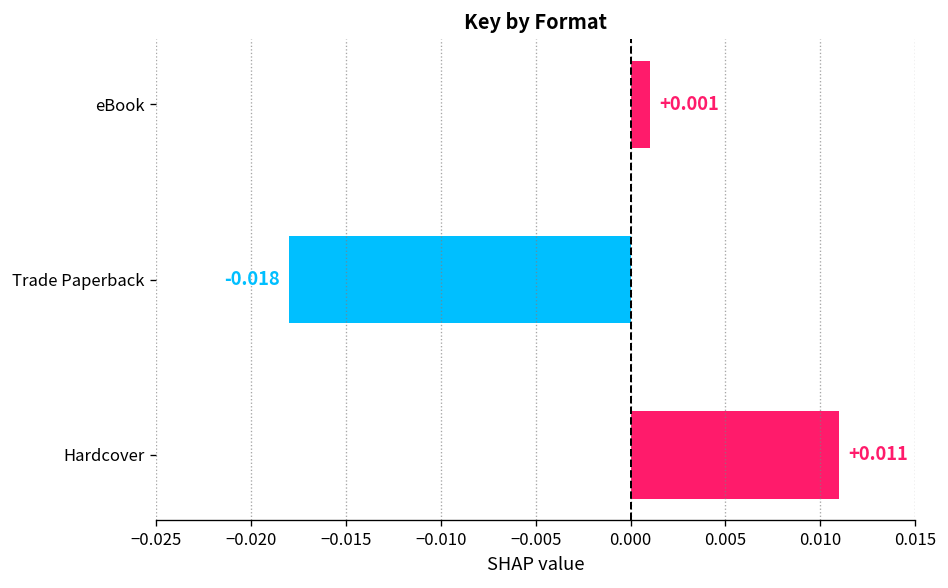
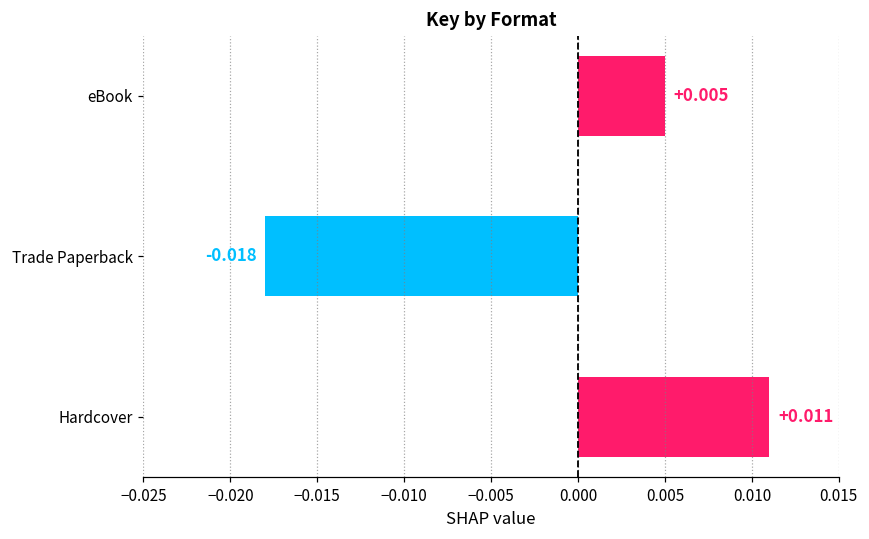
  {
-   "eBook": "+0.001",
+   "eBook": "+0.005",
    "Trade Paperback": "-0.018",
    "Hardcover": "+0.011"
  }
